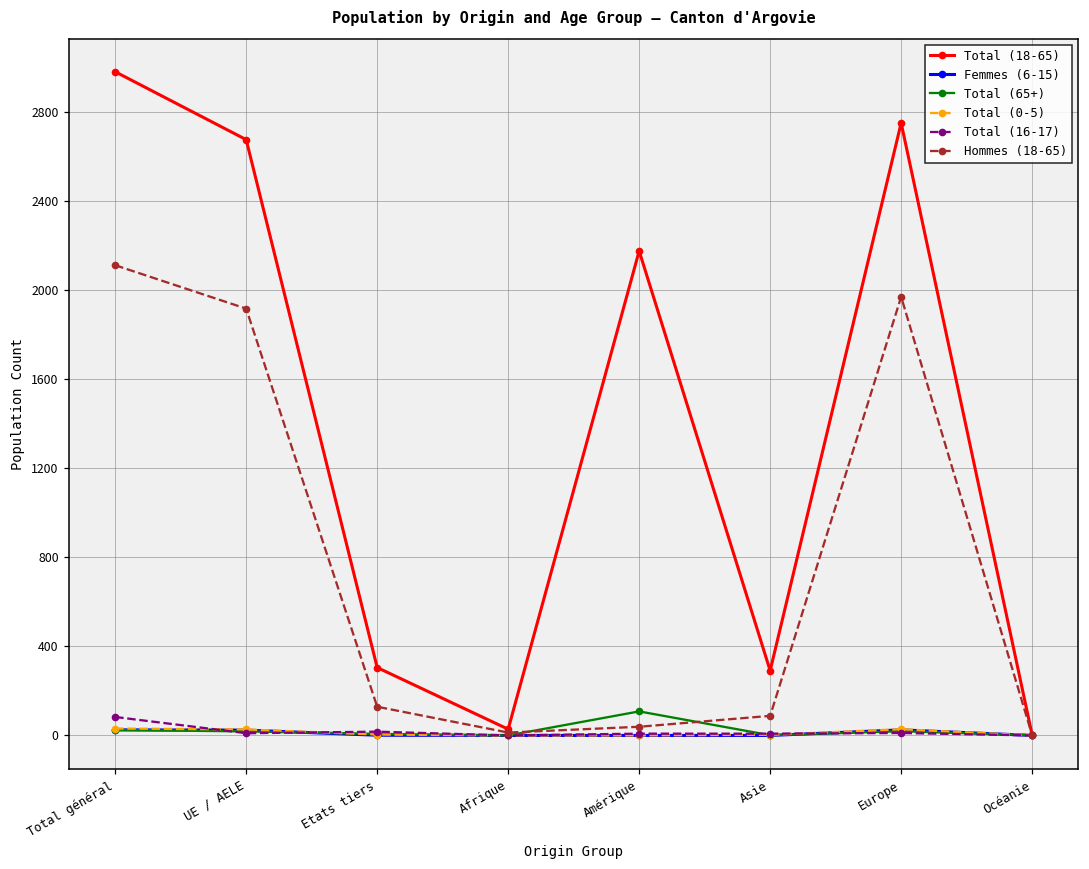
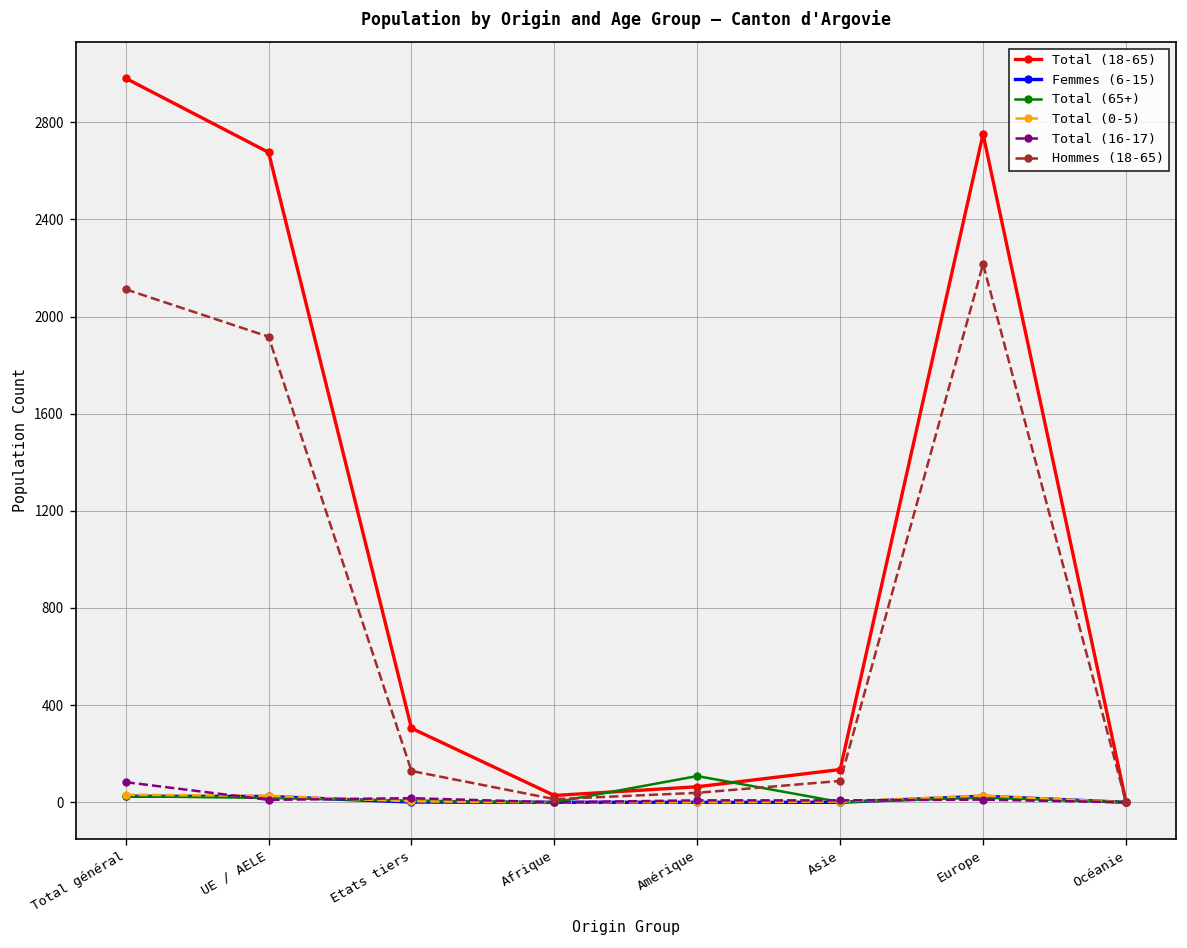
  {
    "Total (18-65)": {
      "Total général": 2980,
      "UE / AELE": 2680,
      "Etats tiers": 310,
      "Afrique": 30,
-     "Amérique": 2180,
-     "Asie": 290,
+     "Amérique": 60,
+     "Asie": 140,
      "Europe": 2750
    },
    "Total (65+)": {
      "Amérique": 110
    },
    "Total (16-17)": {
      "Total général": 80
    },
    "Hommes (18-65)": {
      "Total général": 2110,
      "UE / AELE": 1920,
      "Etats tiers": 130,
      "Afrique": 10,
      "Amérique": 40,
      "Asie": 90,
-     "Europe": 1970
+     "Europe": 2220
    }
  }
